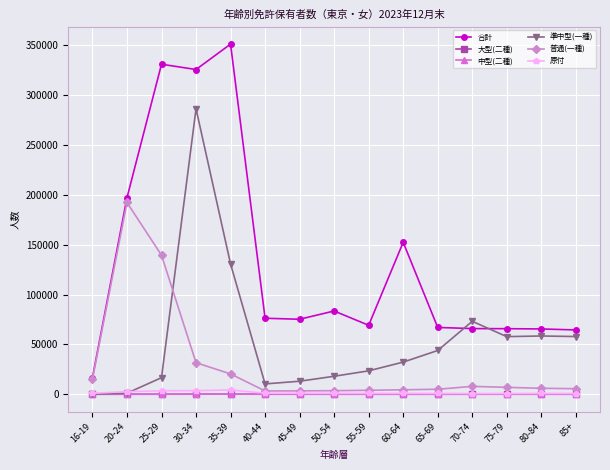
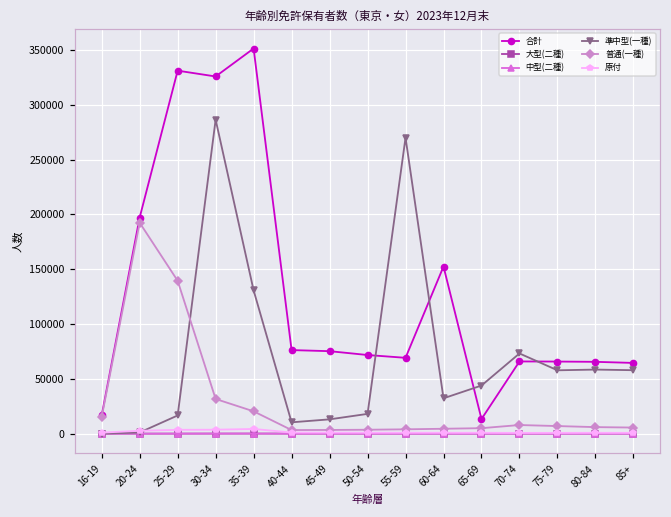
  {
    "合計": {
      "20-24": 200000,
      "25-29": 330000,
      "30-34": 330000,
      "35-39": 350000,
      "40-44": 80000,
      "45-49": 80000,
-     "50-54": 80000,
+     "50-54": 70000,
      "55-59": 70000,
      "60-64": 150000,
-     "65-69": 70000,
+     "65-69": 10000,
      "70-74": 70000,
      "75-79": 70000,
      "80-84": 70000,
      "85+": 60000
    },
    "準中型(一種)": {
      "25-29": 20000,
      "30-34": 290000,
      "35-39": 130000,
      "40-44": 10000,
      "45-49": 10000,
      "50-54": 20000,
-     "55-59": 20000,
+     "55-59": 270000,
      "60-64": 30000,
      "65-69": 40000,
      "70-74": 70000,
      "75-79": 60000,
      "80-84": 60000,
      "85+": 60000
    },
    "原付": {
      "25-29": 0,
      "30-34": 0,
      "35-39": 0
    }
  }
